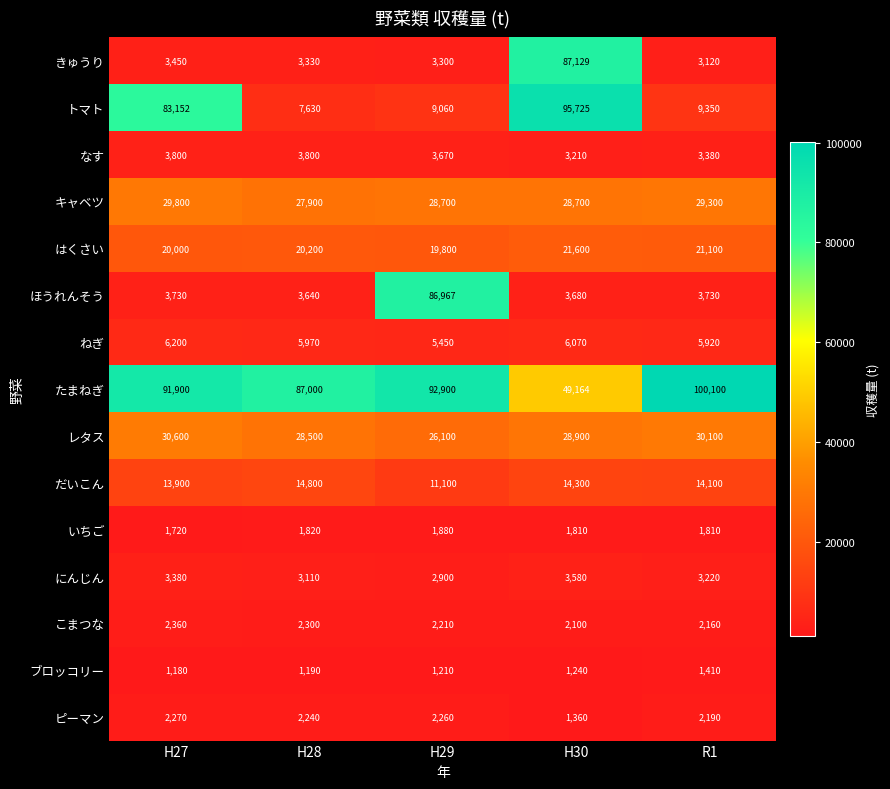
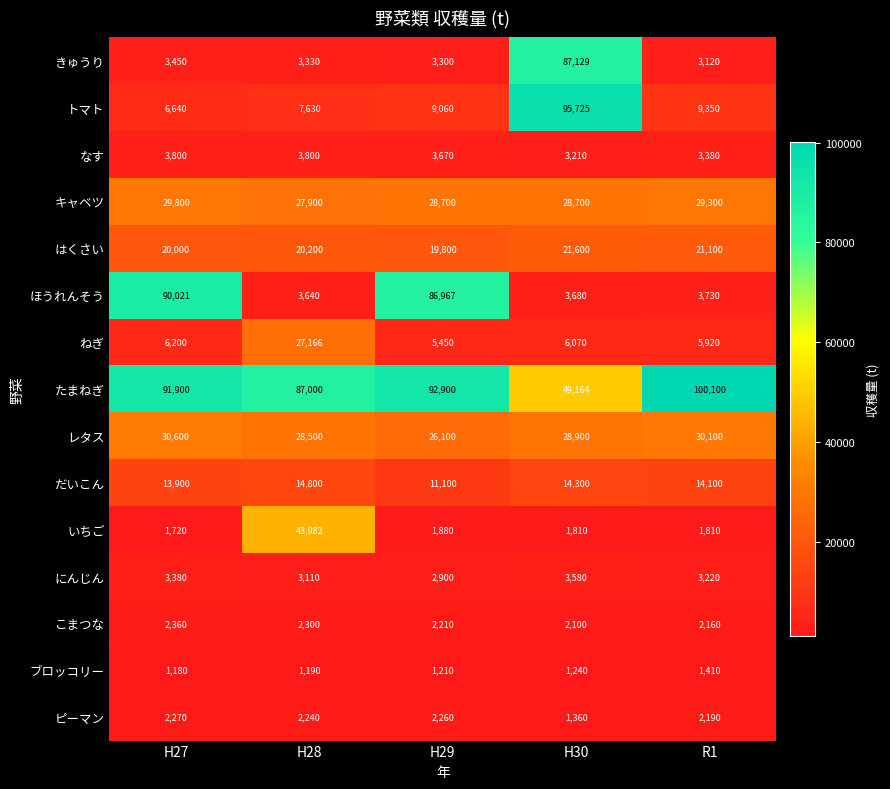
  {
    "きゅうり": {
      "H27": "3,450",
      "H28": "3,330",
      "H29": "3,300",
      "H30": "87,129",
      "R1": "3,120"
    },
    "トマト": {
-     "H27": "83,152",
+     "H27": "6,640",
      "H28": "7,630",
      "H29": "9,060",
      "H30": "95,725",
      "R1": "9,350"
    },
    "なす": {
      "H27": "3,800",
      "H28": "3,800",
      "H29": "3,670",
      "H30": "3,210",
      "R1": "3,380"
    },
    "キャベツ": {
      "H27": "29,800",
      "H28": "27,900",
      "H29": "28,700",
      "H30": "28,700",
      "R1": "29,300"
    },
    "はくさい": {
      "H27": "20,000",
      "H28": "20,200",
      "H29": "19,800",
      "H30": "21,600",
      "R1": "21,100"
    },
    "ほうれんそう": {
-     "H27": "3,730",
+     "H27": "90,021",
      "H28": "3,640",
      "H29": "86,967",
      "H30": "3,680",
      "R1": "3,730"
    },
    "ねぎ": {
      "H27": "6,200",
-     "H28": "5,970",
+     "H28": "27,166",
      "H29": "5,450",
      "H30": "6,070",
      "R1": "5,920"
    },
    "たまねぎ": {
      "H27": "91,900",
      "H28": "87,000",
      "H29": "92,900",
      "H30": "49,164",
      "R1": "100,100"
    },
    "レタス": {
      "H27": "30,600",
      "H28": "28,500",
      "H29": "26,100",
      "H30": "28,900",
      "R1": "30,100"
    },
    "だいこん": {
      "H27": "13,900",
      "H28": "14,800",
      "H29": "11,100",
      "H30": "14,300",
      "R1": "14,100"
    },
    "いちご": {
      "H27": "1,720",
-     "H28": "1,820",
+     "H28": "43,982",
      "H29": "1,880",
      "H30": "1,810",
      "R1": "1,810"
    },
    "にんじん": {
      "H27": "3,380",
      "H28": "3,110",
      "H29": "2,900",
      "H30": "3,580",
      "R1": "3,220"
    },
    "こまつな": {
      "H27": "2,360",
      "H28": "2,300",
      "H29": "2,210",
      "H30": "2,100",
      "R1": "2,160"
    },
    "ブロッコリー": {
      "H27": "1,180",
      "H28": "1,190",
      "H29": "1,210",
      "H30": "1,240",
      "R1": "1,410"
    },
    "ピーマン": {
      "H27": "2,270",
      "H28": "2,240",
      "H29": "2,260",
      "H30": "1,360",
      "R1": "2,190"
    }
  }
